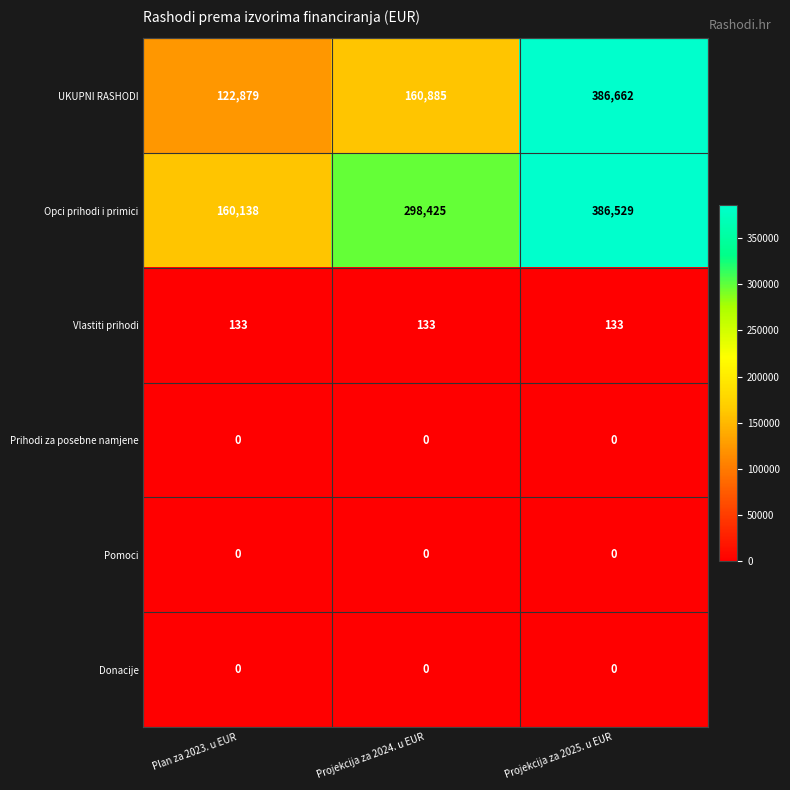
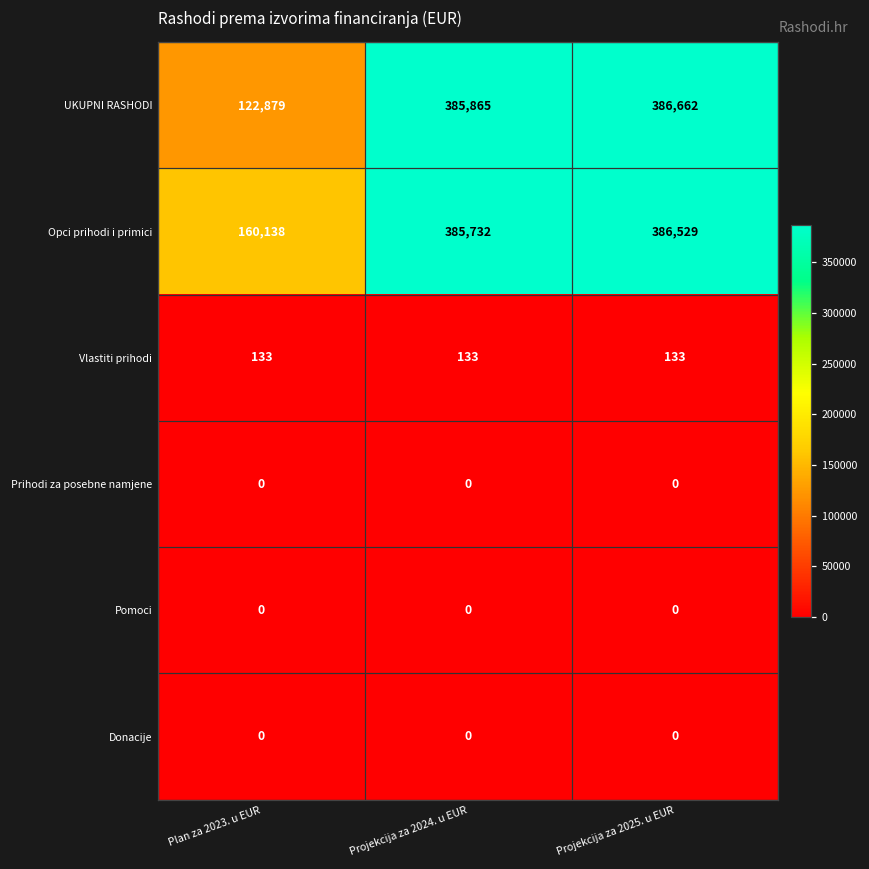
  {
    "UKUPNI RASHODI": {
      "Plan za 2023. u EUR": "122,879",
-     "Projekcija za 2024. u EUR": "160,885",
+     "Projekcija za 2024. u EUR": "385,865",
      "Projekcija za 2025. u EUR": "386,662"
    },
    "Opci prihodi i primici": {
      "Plan za 2023. u EUR": "160,138",
-     "Projekcija za 2024. u EUR": "298,425",
+     "Projekcija za 2024. u EUR": "385,732",
      "Projekcija za 2025. u EUR": "386,529"
    },
    "Vlastiti prihodi": {
      "Plan za 2023. u EUR": "133",
      "Projekcija za 2024. u EUR": "133",
      "Projekcija za 2025. u EUR": "133"
    },
    "Prihodi za posebne namjene": {
      "Plan za 2023. u EUR": "0",
      "Projekcija za 2024. u EUR": "0",
      "Projekcija za 2025. u EUR": "0"
    },
    "Pomoci": {
      "Plan za 2023. u EUR": "0",
      "Projekcija za 2024. u EUR": "0",
      "Projekcija za 2025. u EUR": "0"
    },
    "Donacije": {
      "Plan za 2023. u EUR": "0",
      "Projekcija za 2024. u EUR": "0",
      "Projekcija za 2025. u EUR": "0"
    }
  }
